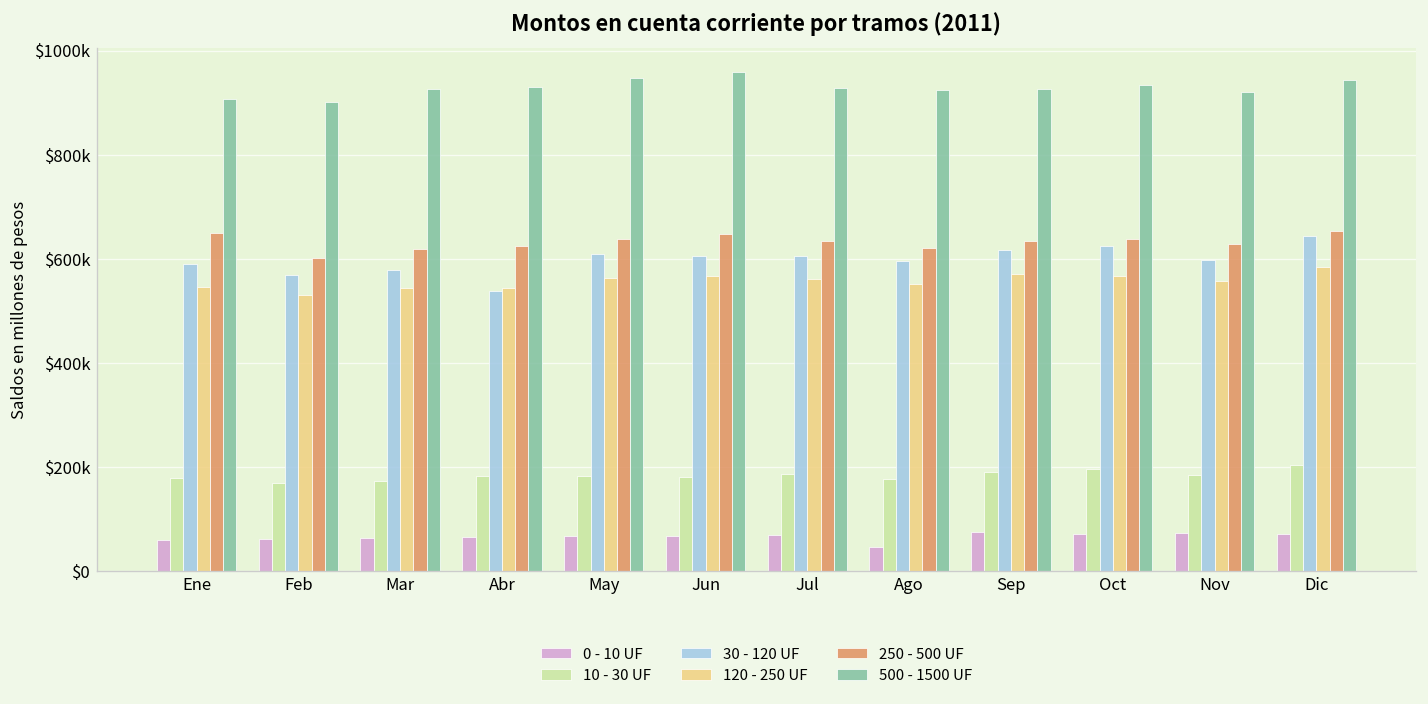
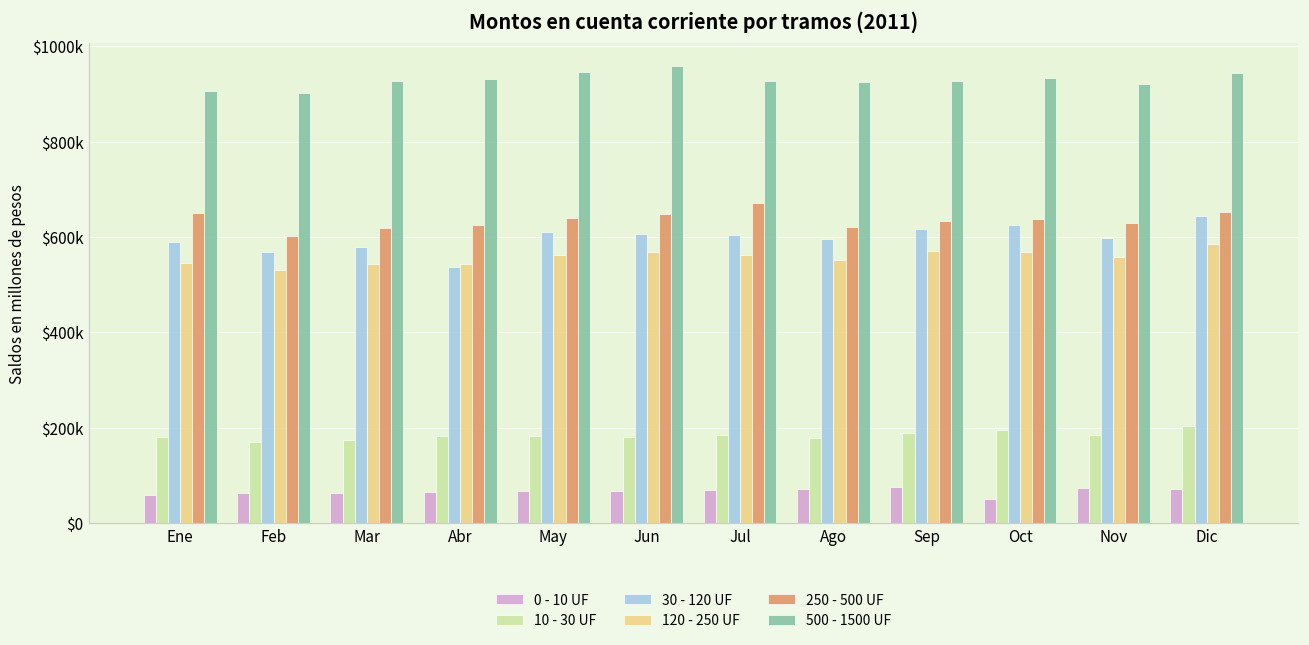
  {
    "0 - 10 UF": {
      "Ene": "$60000",
      "Feb": "$60000",
      "Mar": "$60000",
      "Abr": "$70000",
      "May": "$70000",
      "Jun": "$70000",
      "Jul": "$70000",
-     "Ago": "$50000",
+     "Ago": "$70000",
      "Sep": "$80000",
-     "Oct": "$70000",
+     "Oct": "$50000",
      "Nov": "$70000",
      "Dic": "$70000"
    },
    "30 - 120 UF": {
      "Ene": "$590000",
      "Feb": "$570000",
      "Mar": "$580000",
      "Abr": "$540000",
      "May": "$610000",
      "Jun": "$610000",
      "Jul": "$600000",
      "Ago": "$600000",
      "Sep": "$620000",
      "Oct": "$630000",
      "Nov": "$600000",
      "Dic": "$640000"
    },
    "250 - 500 UF": {
      "Ene": "$650000",
      "Feb": "$600000",
      "Mar": "$620000",
      "Abr": "$620000",
      "May": "$640000",
      "Jun": "$650000",
-     "Jul": "$630000",
+     "Jul": "$670000",
      "Ago": "$620000",
      "Sep": "$630000",
      "Oct": "$640000",
      "Nov": "$630000",
      "Dic": "$650000"
    },
    "500 - 1500 UF": {
      "Ene": "$910000",
      "Feb": "$900000",
      "Mar": "$930000",
      "Abr": "$930000",
      "May": "$950000",
      "Jun": "$960000",
      "Jul": "$930000",
      "Ago": "$920000",
      "Sep": "$930000",
      "Oct": "$930000",
      "Nov": "$920000",
      "Dic": "$940000"
    }
  }
